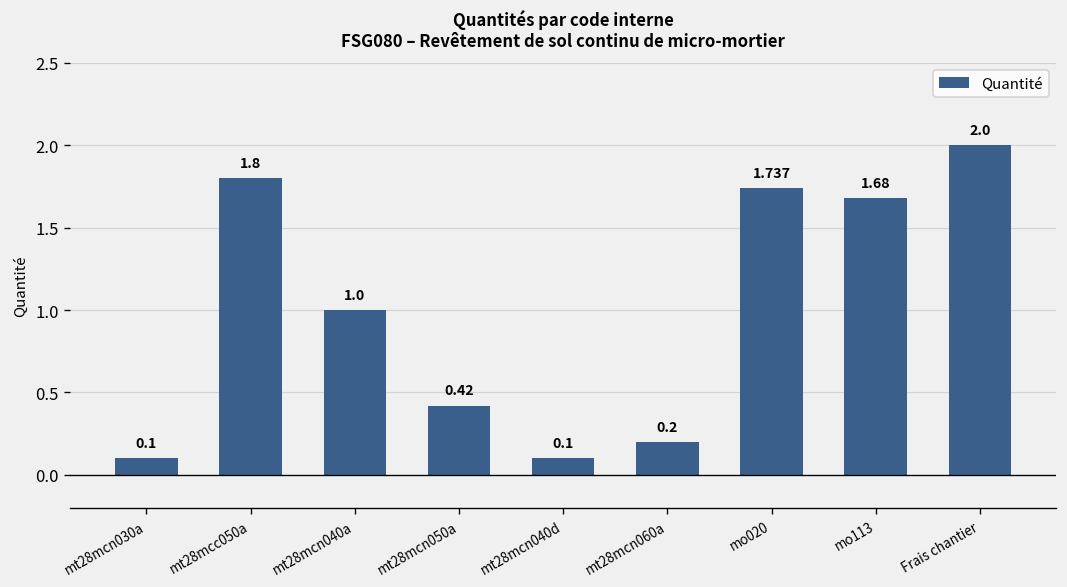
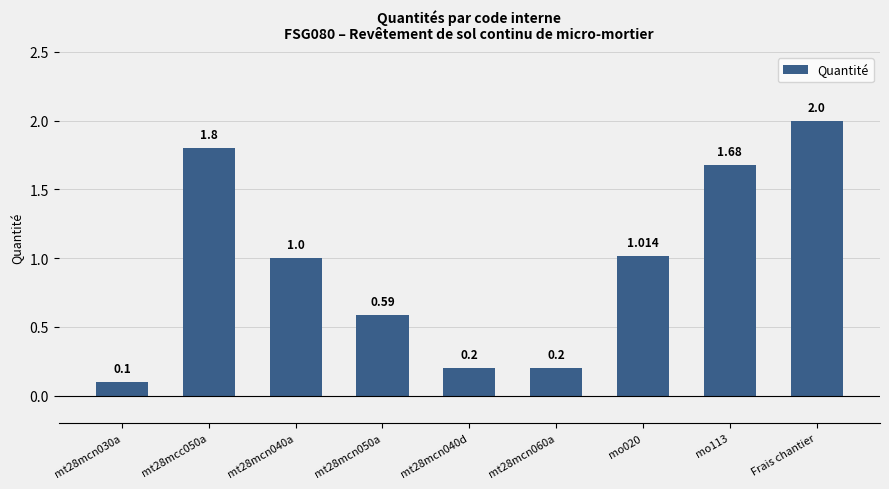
  {
    "mt28mcn030a": 0.1,
    "mt28mcc050a": 1.8,
    "mt28mcn040a": 1.0,
-   "mt28mcn050a": 0.42,
-   "mt28mcn040d": 0.1,
+   "mt28mcn050a": 0.59,
+   "mt28mcn040d": 0.2,
    "mt28mcn060a": 0.2,
-   "mo020": 1.737,
+   "mo020": 1.014,
    "mo113": 1.68,
    "Frais chantier": 2.0
  }
